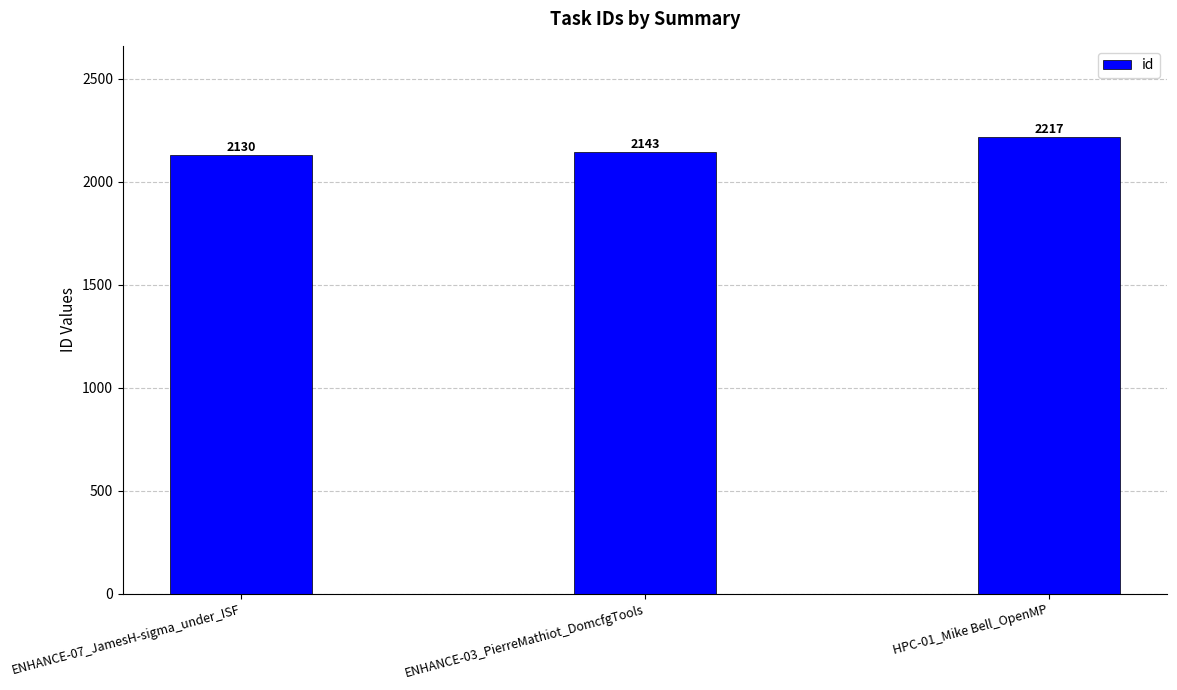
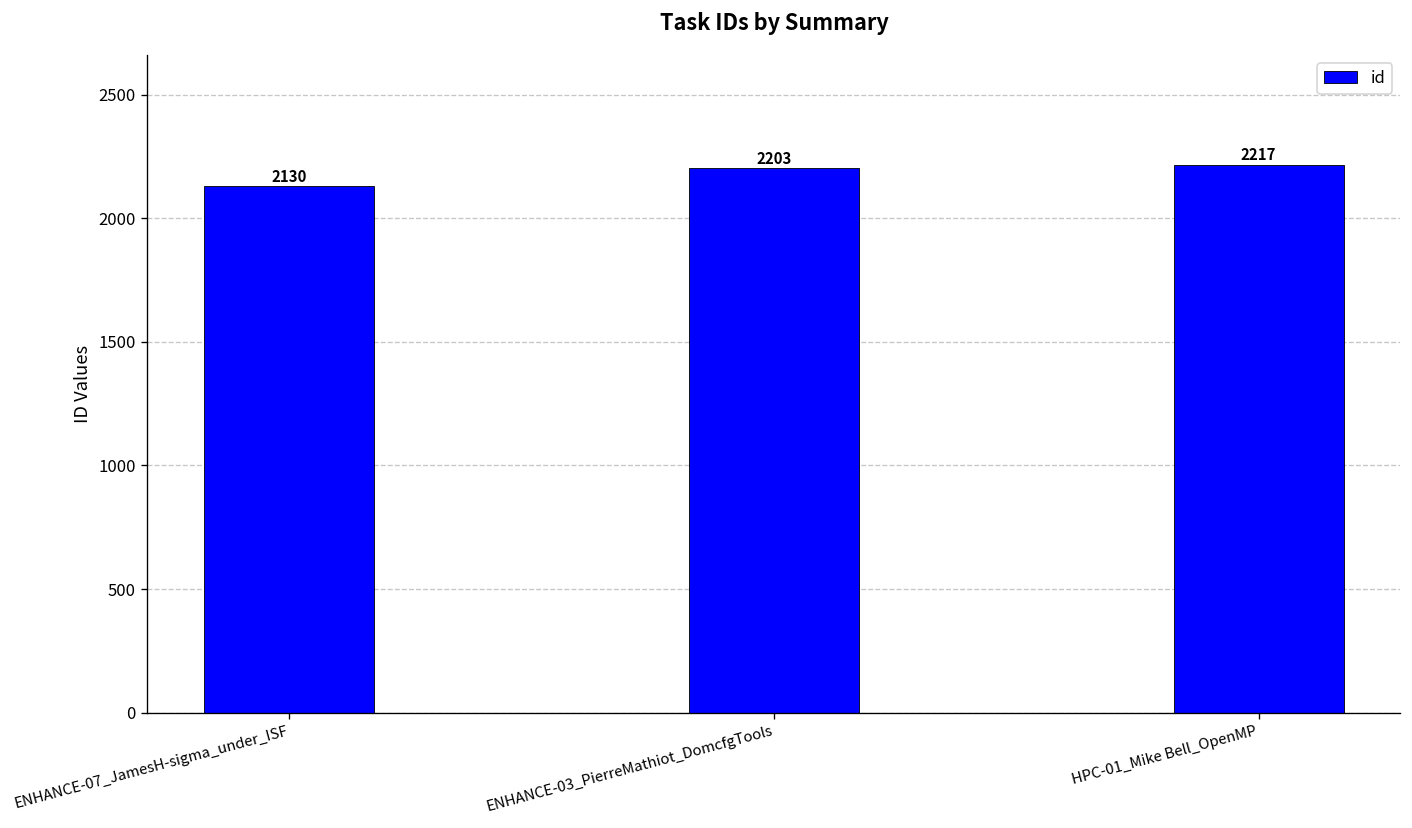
  {
    "ENHANCE-07_JamesH-sigma_under_ISF": 2130,
-   "ENHANCE-03_PierreMathiot_DomcfgTools": 2143,
+   "ENHANCE-03_PierreMathiot_DomcfgTools": 2203,
    "HPC-01_Mike Bell_OpenMP": 2217
  }
